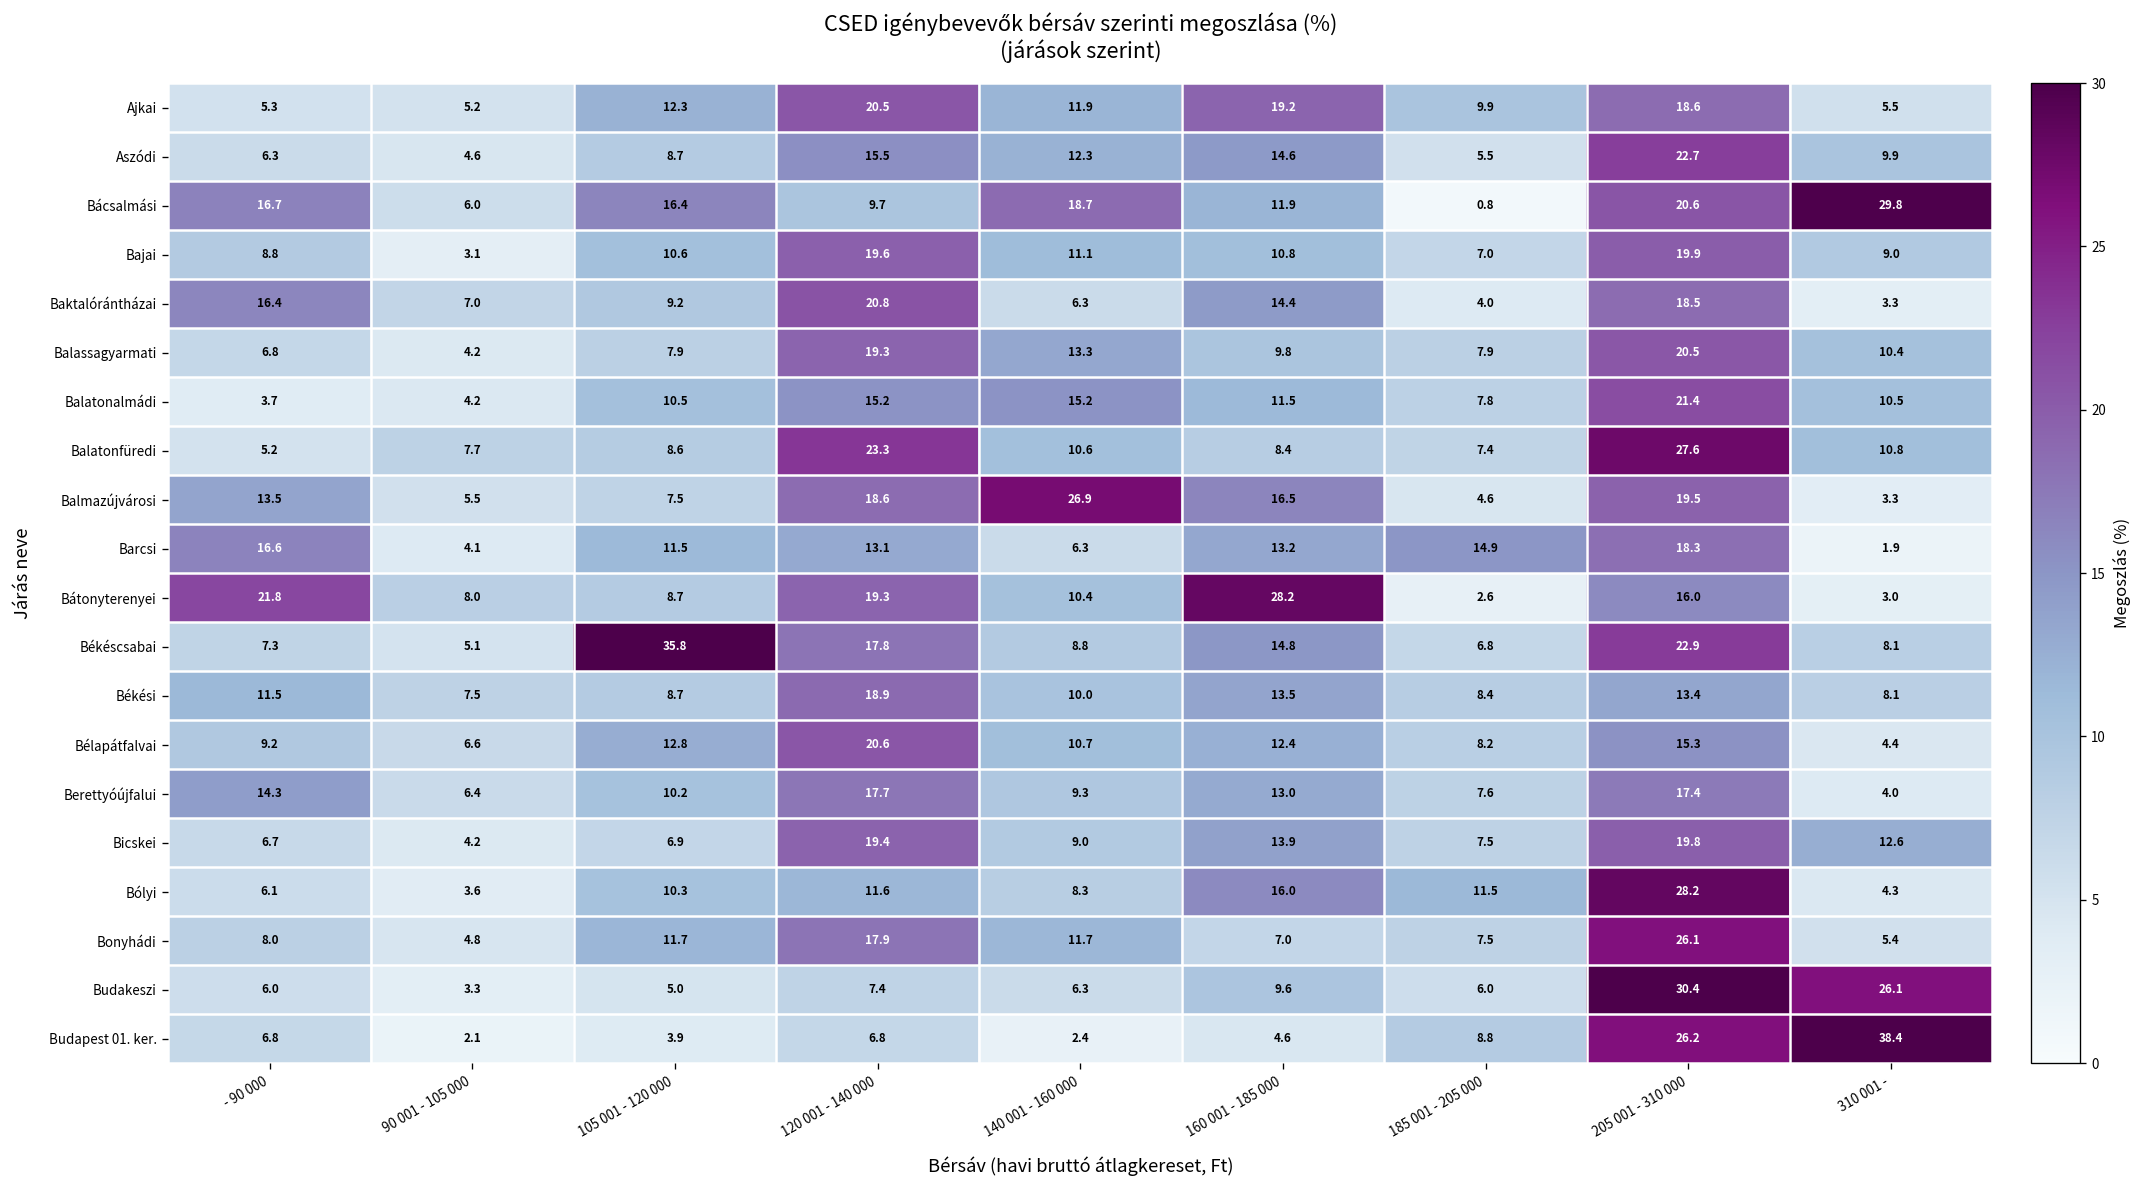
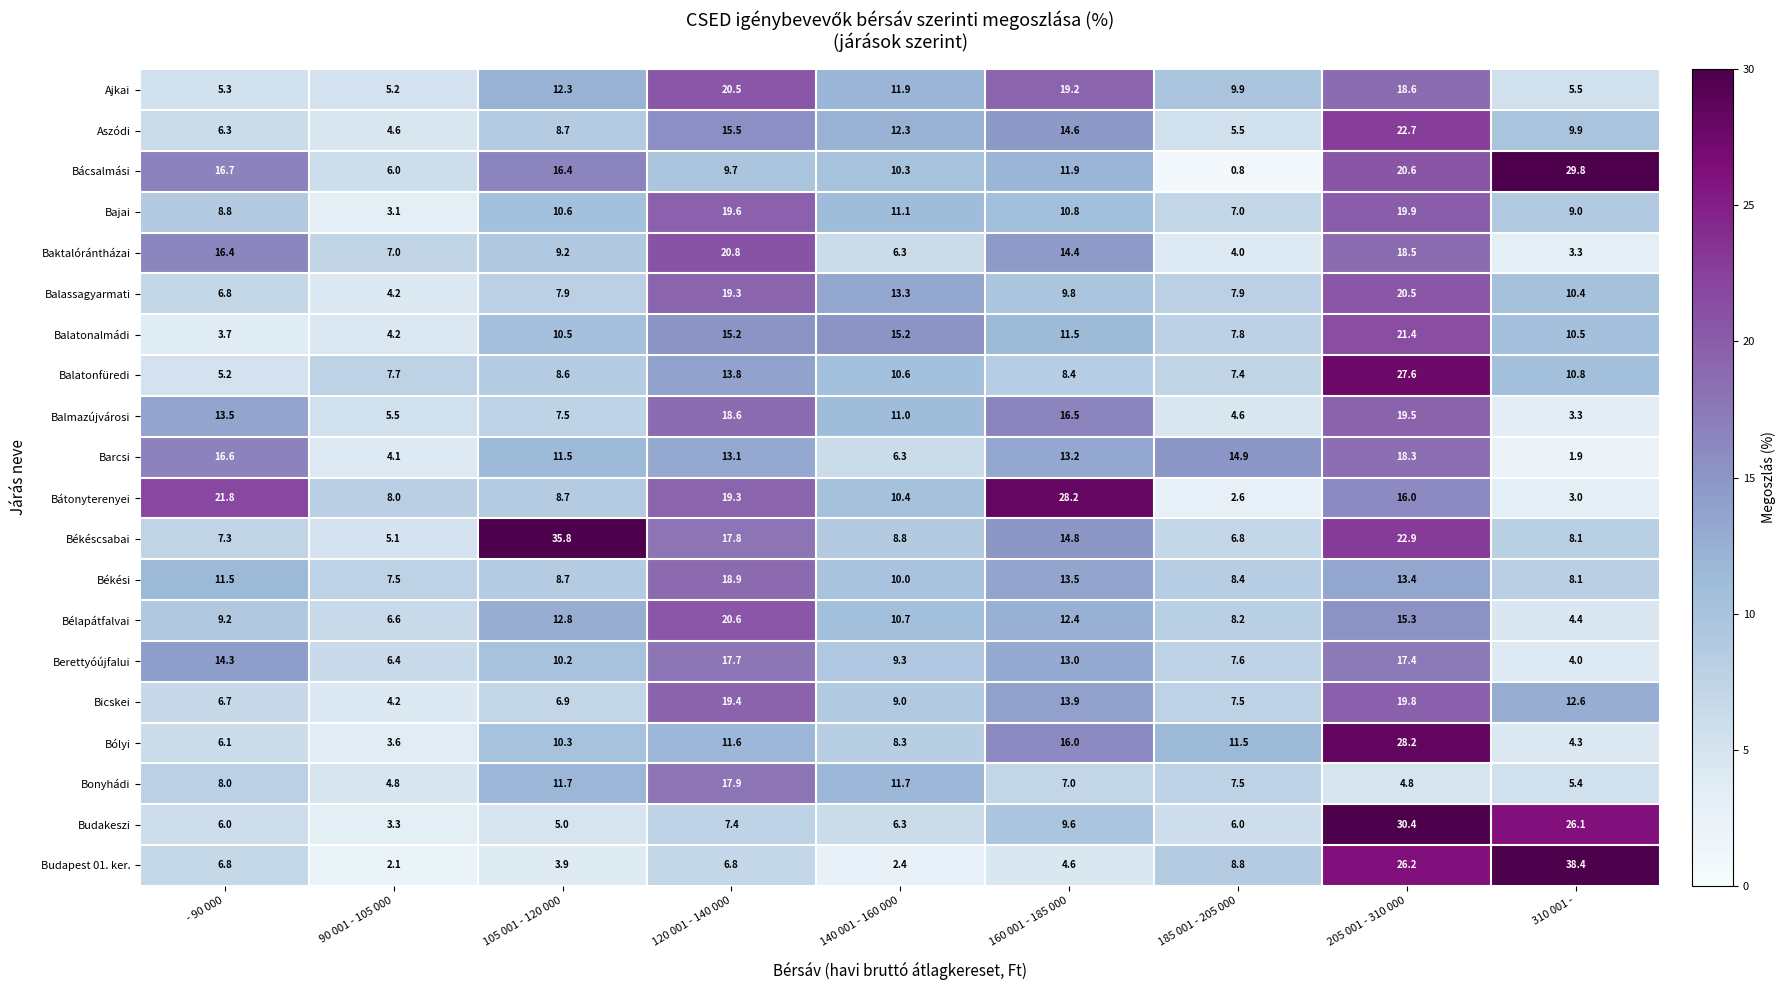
  {
    "Ajkai": {
      "- 90 000": 5.3,
      "90 001 - 105 000": 5.2,
      "105 001 - 120 000": 12.3,
      "120 001 - 140 000": 20.5,
      "140 001 - 160 000": 11.9,
      "160 001 - 185 000": 19.2,
      "185 001 - 205 000": 9.9,
      "205 001 - 310 000": 18.6,
      "310 001 -": 5.5
    },
    "Aszódi": {
      "- 90 000": 6.3,
      "90 001 - 105 000": 4.6,
      "105 001 - 120 000": 8.7,
      "120 001 - 140 000": 15.5,
      "140 001 - 160 000": 12.3,
      "160 001 - 185 000": 14.6,
      "185 001 - 205 000": 5.5,
      "205 001 - 310 000": 22.7,
      "310 001 -": 9.9
    },
    "Bácsalmási": {
      "- 90 000": 16.7,
      "90 001 - 105 000": 6.0,
      "105 001 - 120 000": 16.4,
      "120 001 - 140 000": 9.7,
-     "140 001 - 160 000": 18.7,
+     "140 001 - 160 000": 10.3,
      "160 001 - 185 000": 11.9,
      "185 001 - 205 000": 0.8,
      "205 001 - 310 000": 20.6,
      "310 001 -": 29.8
    },
    "Bajai": {
      "- 90 000": 8.8,
      "90 001 - 105 000": 3.1,
      "105 001 - 120 000": 10.6,
      "120 001 - 140 000": 19.6,
      "140 001 - 160 000": 11.1,
      "160 001 - 185 000": 10.8,
      "185 001 - 205 000": 7.0,
      "205 001 - 310 000": 19.9,
      "310 001 -": 9.0
    },
    "Baktalórántházai": {
      "- 90 000": 16.4,
      "90 001 - 105 000": 7.0,
      "105 001 - 120 000": 9.2,
      "120 001 - 140 000": 20.8,
      "140 001 - 160 000": 6.3,
      "160 001 - 185 000": 14.4,
      "185 001 - 205 000": 4.0,
      "205 001 - 310 000": 18.5,
      "310 001 -": 3.3
    },
    "Balassagyarmati": {
      "- 90 000": 6.8,
      "90 001 - 105 000": 4.2,
      "105 001 - 120 000": 7.9,
      "120 001 - 140 000": 19.3,
      "140 001 - 160 000": 13.3,
      "160 001 - 185 000": 9.8,
      "185 001 - 205 000": 7.9,
      "205 001 - 310 000": 20.5,
      "310 001 -": 10.4
    },
    "Balatonalmádi": {
      "- 90 000": 3.7,
      "90 001 - 105 000": 4.2,
      "105 001 - 120 000": 10.5,
      "120 001 - 140 000": 15.2,
      "140 001 - 160 000": 15.2,
      "160 001 - 185 000": 11.5,
      "185 001 - 205 000": 7.8,
      "205 001 - 310 000": 21.4,
      "310 001 -": 10.5
    },
    "Balatonfüredi": {
      "- 90 000": 5.2,
      "90 001 - 105 000": 7.7,
      "105 001 - 120 000": 8.6,
-     "120 001 - 140 000": 23.3,
+     "120 001 - 140 000": 13.8,
      "140 001 - 160 000": 10.6,
      "160 001 - 185 000": 8.4,
      "185 001 - 205 000": 7.4,
      "205 001 - 310 000": 27.6,
      "310 001 -": 10.8
    },
    "Balmazújvárosi": {
      "- 90 000": 13.5,
      "90 001 - 105 000": 5.5,
      "105 001 - 120 000": 7.5,
      "120 001 - 140 000": 18.6,
-     "140 001 - 160 000": 26.9,
+     "140 001 - 160 000": 11.0,
      "160 001 - 185 000": 16.5,
      "185 001 - 205 000": 4.6,
      "205 001 - 310 000": 19.5,
      "310 001 -": 3.3
    },
    "Barcsi": {
      "- 90 000": 16.6,
      "90 001 - 105 000": 4.1,
      "105 001 - 120 000": 11.5,
      "120 001 - 140 000": 13.1,
      "140 001 - 160 000": 6.3,
      "160 001 - 185 000": 13.2,
      "185 001 - 205 000": 14.9,
      "205 001 - 310 000": 18.3,
      "310 001 -": 1.9
    },
    "Bátonyterenyei": {
      "- 90 000": 21.8,
      "90 001 - 105 000": 8.0,
      "105 001 - 120 000": 8.7,
      "120 001 - 140 000": 19.3,
      "140 001 - 160 000": 10.4,
      "160 001 - 185 000": 28.2,
      "185 001 - 205 000": 2.6,
      "205 001 - 310 000": 16.0,
      "310 001 -": 3.0
    },
    "Békéscsabai": {
      "- 90 000": 7.3,
      "90 001 - 105 000": 5.1,
      "105 001 - 120 000": 35.8,
      "120 001 - 140 000": 17.8,
      "140 001 - 160 000": 8.8,
      "160 001 - 185 000": 14.8,
      "185 001 - 205 000": 6.8,
      "205 001 - 310 000": 22.9,
      "310 001 -": 8.1
    },
    "Békési": {
      "- 90 000": 11.5,
      "90 001 - 105 000": 7.5,
      "105 001 - 120 000": 8.7,
      "120 001 - 140 000": 18.9,
      "140 001 - 160 000": 10.0,
      "160 001 - 185 000": 13.5,
      "185 001 - 205 000": 8.4,
      "205 001 - 310 000": 13.4,
      "310 001 -": 8.1
    },
    "Bélapátfalvai": {
      "- 90 000": 9.2,
      "90 001 - 105 000": 6.6,
      "105 001 - 120 000": 12.8,
      "120 001 - 140 000": 20.6,
      "140 001 - 160 000": 10.7,
      "160 001 - 185 000": 12.4,
      "185 001 - 205 000": 8.2,
      "205 001 - 310 000": 15.3,
      "310 001 -": 4.4
    },
    "Berettyóújfalui": {
      "- 90 000": 14.3,
      "90 001 - 105 000": 6.4,
      "105 001 - 120 000": 10.2,
      "120 001 - 140 000": 17.7,
      "140 001 - 160 000": 9.3,
      "160 001 - 185 000": 13.0,
      "185 001 - 205 000": 7.6,
      "205 001 - 310 000": 17.4,
      "310 001 -": 4.0
    },
    "Bicskei": {
      "- 90 000": 6.7,
      "90 001 - 105 000": 4.2,
      "105 001 - 120 000": 6.9,
      "120 001 - 140 000": 19.4,
      "140 001 - 160 000": 9.0,
      "160 001 - 185 000": 13.9,
      "185 001 - 205 000": 7.5,
      "205 001 - 310 000": 19.8,
      "310 001 -": 12.6
    },
    "Bólyi": {
      "- 90 000": 6.1,
      "90 001 - 105 000": 3.6,
      "105 001 - 120 000": 10.3,
      "120 001 - 140 000": 11.6,
      "140 001 - 160 000": 8.3,
      "160 001 - 185 000": 16.0,
      "185 001 - 205 000": 11.5,
      "205 001 - 310 000": 28.2,
      "310 001 -": 4.3
    },
    "Bonyhádi": {
      "- 90 000": 8.0,
      "90 001 - 105 000": 4.8,
      "105 001 - 120 000": 11.7,
      "120 001 - 140 000": 17.9,
      "140 001 - 160 000": 11.7,
      "160 001 - 185 000": 7.0,
      "185 001 - 205 000": 7.5,
-     "205 001 - 310 000": 26.1,
+     "205 001 - 310 000": 4.8,
      "310 001 -": 5.4
    },
    "Budakeszi": {
      "- 90 000": 6.0,
      "90 001 - 105 000": 3.3,
      "105 001 - 120 000": 5.0,
      "120 001 - 140 000": 7.4,
      "140 001 - 160 000": 6.3,
      "160 001 - 185 000": 9.6,
      "185 001 - 205 000": 6.0,
      "205 001 - 310 000": 30.4,
      "310 001 -": 26.1
    },
    "Budapest 01. ker.": {
      "- 90 000": 6.8,
      "90 001 - 105 000": 2.1,
      "105 001 - 120 000": 3.9,
      "120 001 - 140 000": 6.8,
      "140 001 - 160 000": 2.4,
      "160 001 - 185 000": 4.6,
      "185 001 - 205 000": 8.8,
      "205 001 - 310 000": 26.2,
      "310 001 -": 38.4
    }
  }
